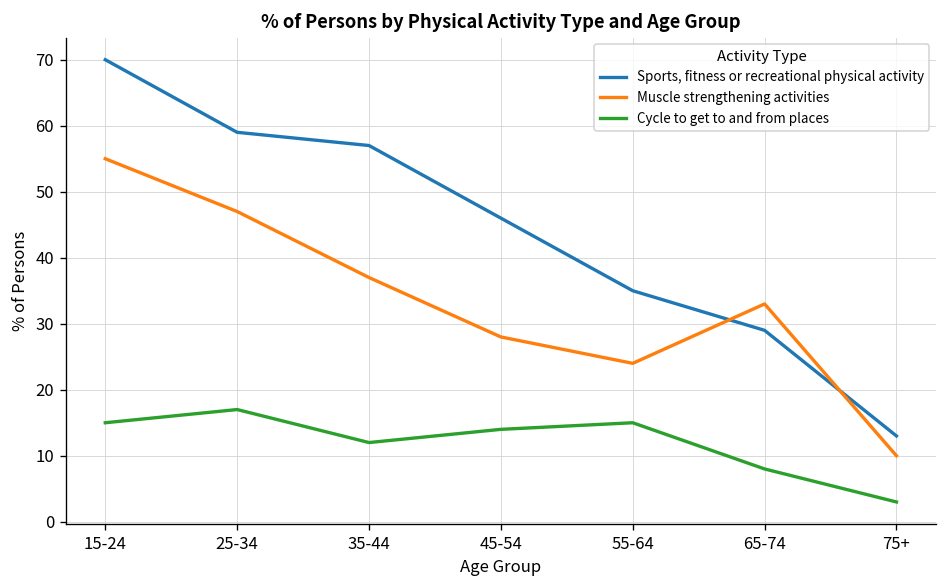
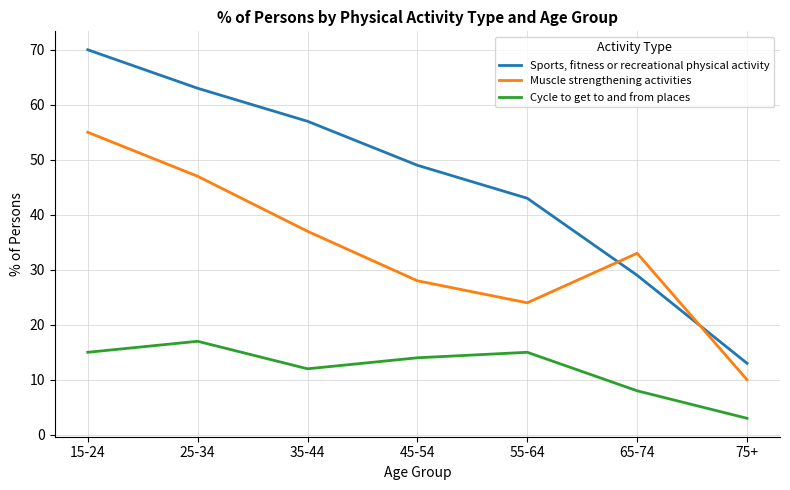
  {
    "Sports, fitness or recreational physical activity": {
      "15-24": 70,
-     "25-34": 59,
+     "25-34": 63,
      "35-44": 57,
-     "45-54": 46,
-     "55-64": 35,
+     "45-54": 49,
+     "55-64": 43,
      "65-74": 29,
      "75+": 13
    },
    "Muscle strengthening activities": {
      "15-24": 55,
      "25-34": 47,
      "35-44": 37,
      "45-54": 28,
      "55-64": 24,
      "65-74": 33,
      "75+": 10
    },
    "Cycle to get to and from places": {
      "15-24": 15,
      "25-34": 17,
      "35-44": 12,
      "45-54": 14,
      "55-64": 15,
      "65-74": 8,
      "75+": 3
    }
  }
